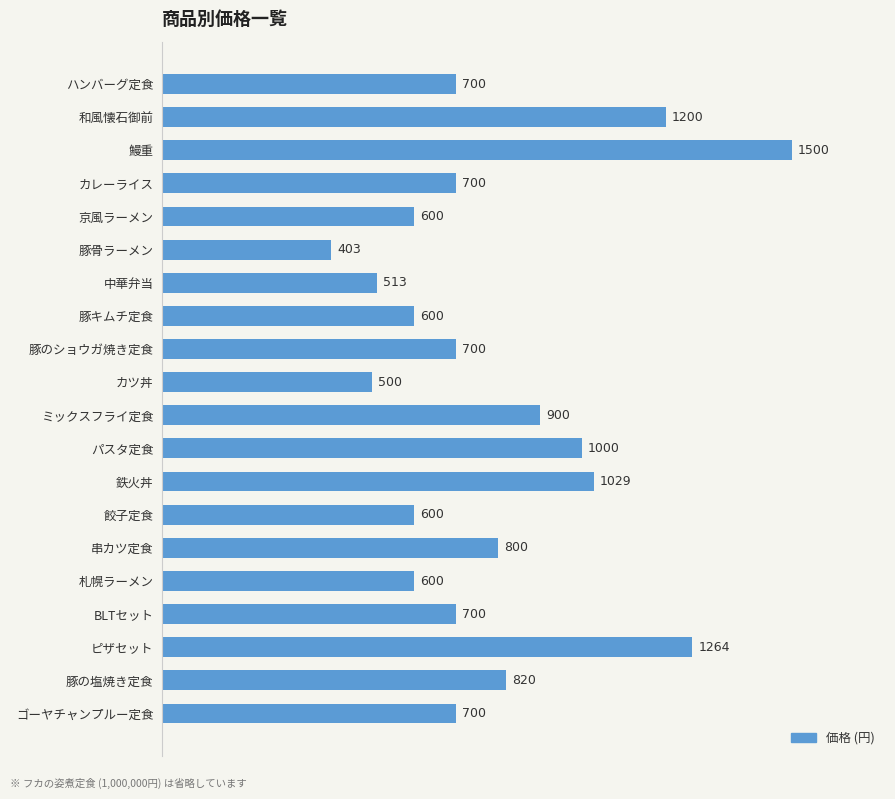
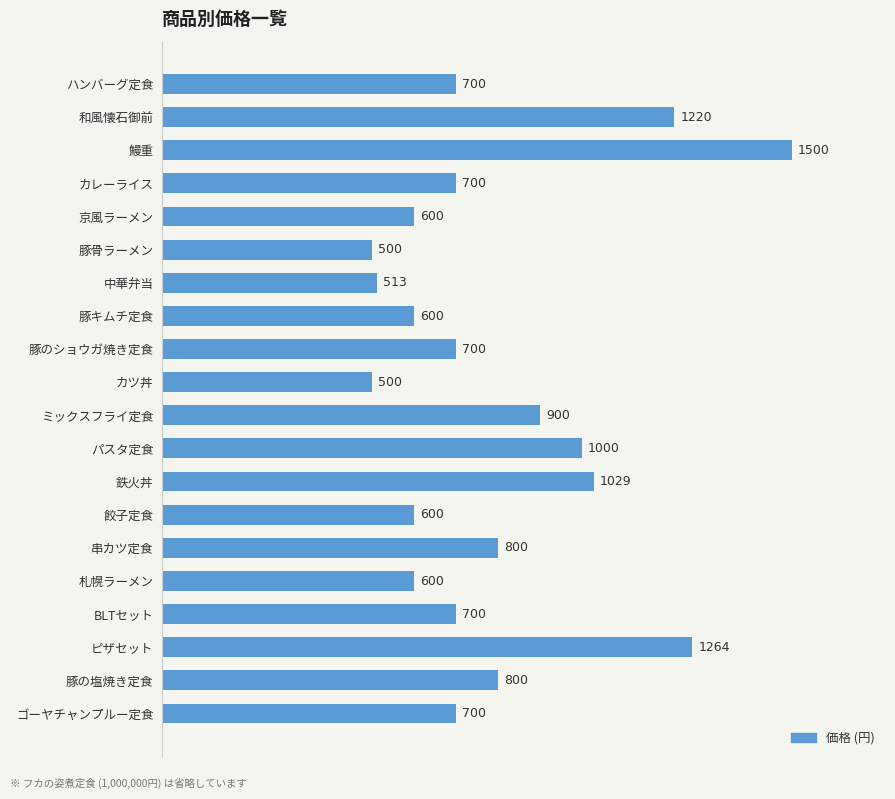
  {
    "ハンバーグ定食": 700,
-   "和風懐石御前": 1200,
+   "和風懐石御前": 1220,
    "鰻重": 1500,
    "カレーライス": 700,
    "京風ラーメン": 600,
-   "豚骨ラーメン": 403,
+   "豚骨ラーメン": 500,
    "中華弁当": 513,
    "豚キムチ定食": 600,
    "豚のショウガ焼き定食": 700,
    "カツ丼": 500,
    "ミックスフライ定食": 900,
    "パスタ定食": 1000,
    "鉄火丼": 1029,
    "餃子定食": 600,
    "串カツ定食": 800,
    "札幌ラーメン": 600,
    "BLTセット": 700,
    "ピザセット": 1264,
-   "豚の塩焼き定食": 820,
+   "豚の塩焼き定食": 800,
    "ゴーヤチャンプルー定食": 700
  }
